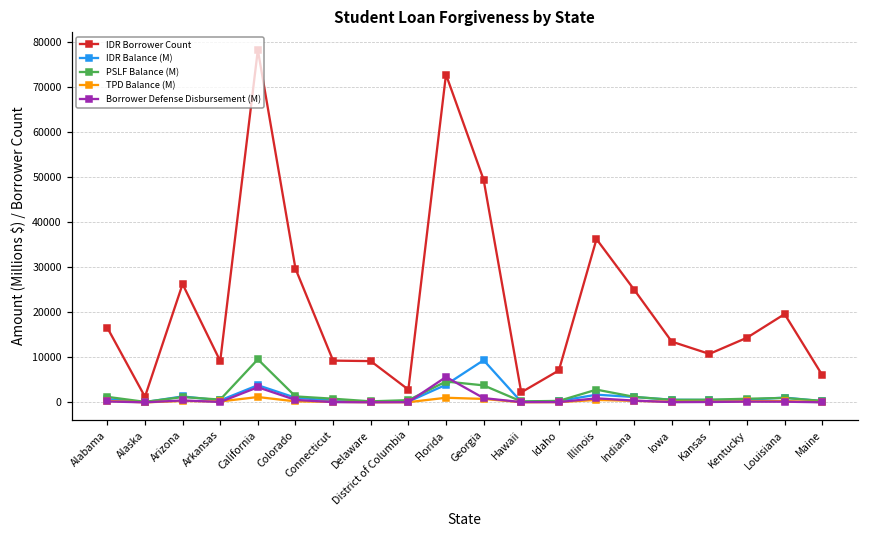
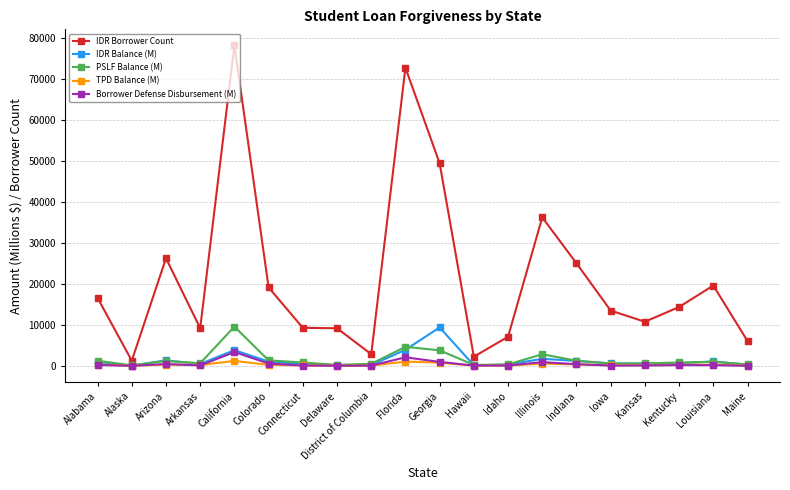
  {
    "IDR Borrower Count": {
      "Alabama": 17000,
      "Alaska": 1000,
      "Arizona": 26000,
      "Arkansas": 9000,
-     "Colorado": 30000,
+     "Colorado": 19000,
      "Connecticut": 9000,
      "Delaware": 9000,
      "District of Columbia": 3000,
      "Florida": 73000,
      "Georgia": 49000,
      "Hawaii": 2000,
      "Idaho": 7000,
      "Illinois": 36000,
      "Indiana": 25000,
      "Iowa": 14000,
      "Kansas": 11000,
      "Kentucky": 14000,
      "Louisiana": 20000,
      "Maine": 6000
    },
    "IDR Balance (M)": {
      "Florida": 4000,
      "Georgia": 9000,
      "Illinois": 2000
    },
    "PSLF Balance (M)": {
      "California": 10000,
      "Florida": 5000,
      "Georgia": 4000,
      "Illinois": 3000
    },
    "TPD Balance (M)": {
      "California": 1000,
      "Florida": 1000
    },
    "Borrower Defense Disbursement (M)": {
-     "Florida": 6000
+     "Florida": 2000
    }
  }
